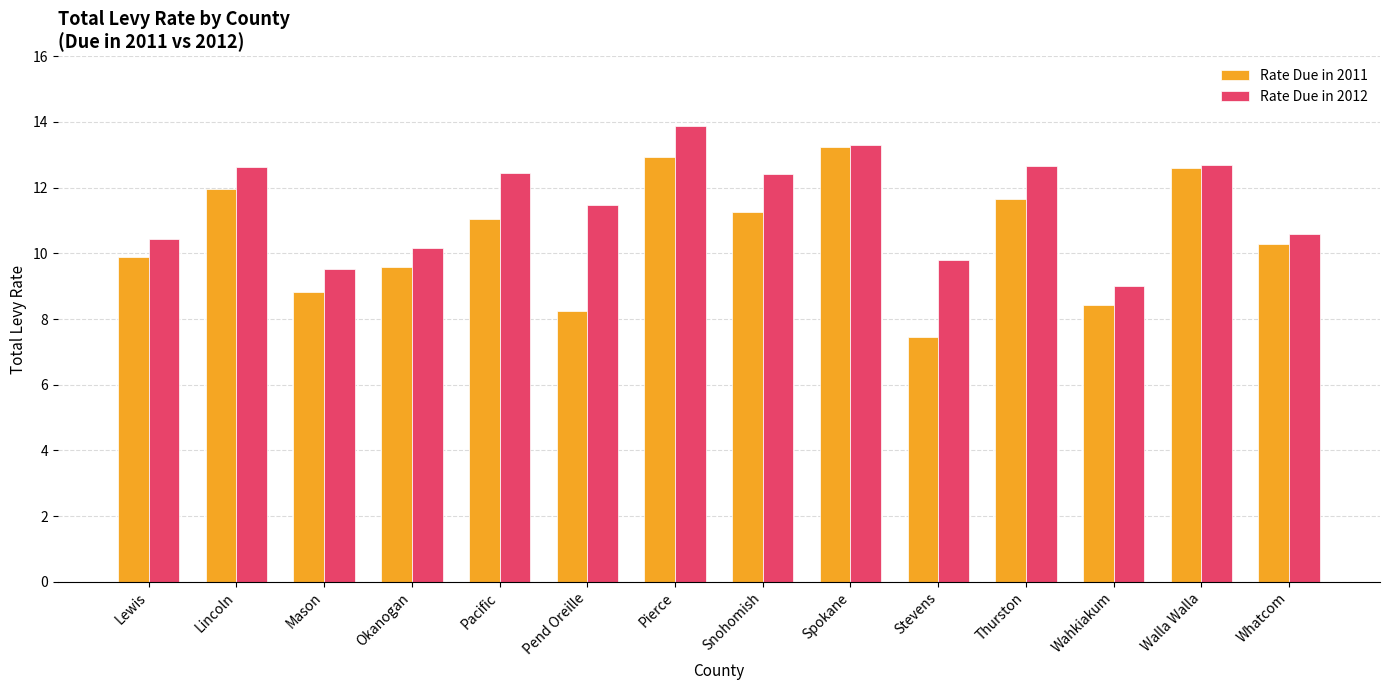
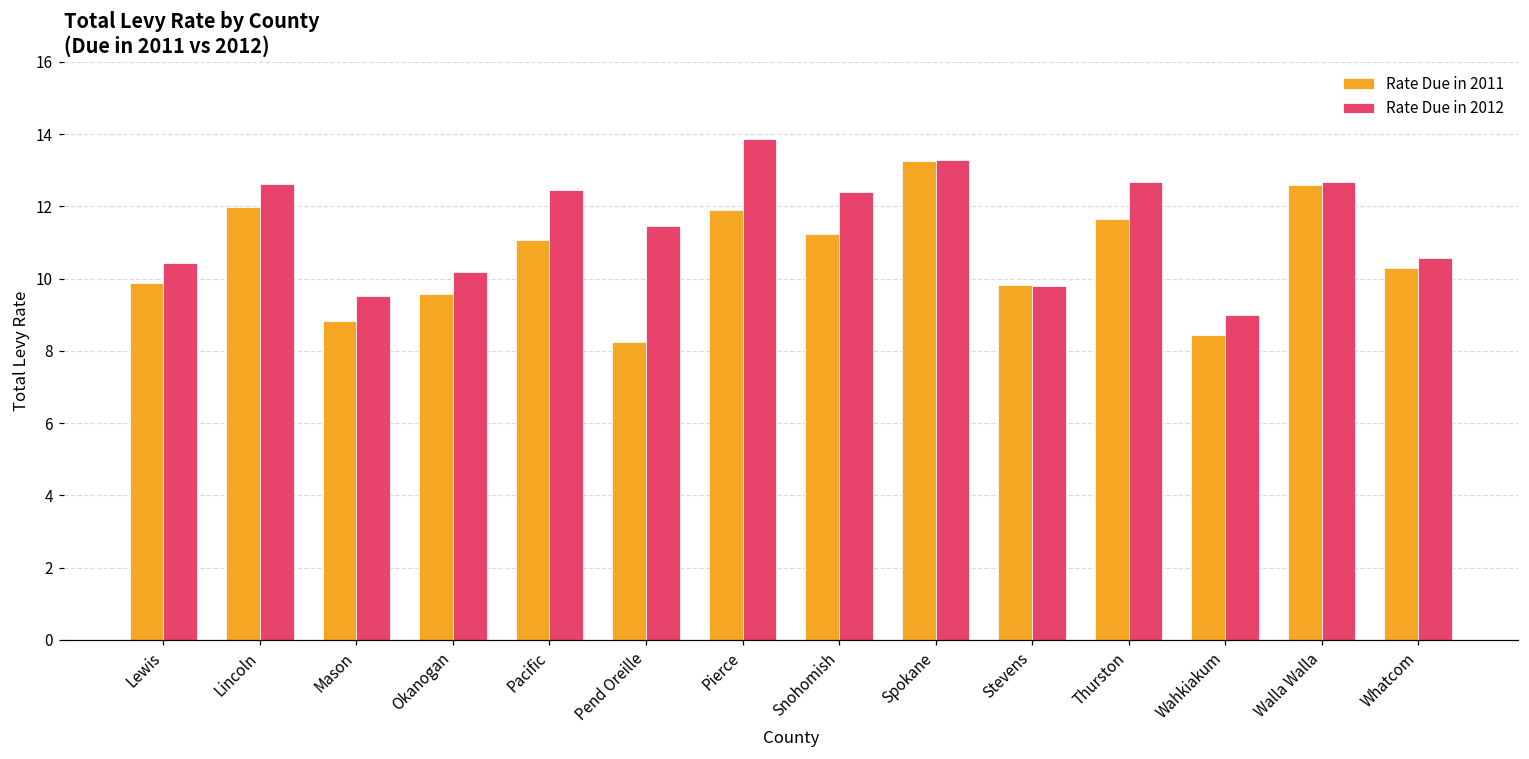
  {
    "Rate Due in 2011": {
      "Lewis": 9.9,
      "Lincoln": 12.0,
      "Mason": 8.8,
      "Okanogan": 9.6,
      "Pacific": 11.1,
      "Pend Oreille": 8.2,
-     "Pierce": 12.9,
+     "Pierce": 11.9,
      "Snohomish": 11.2,
      "Spokane": 13.3,
-     "Stevens": 7.5,
+     "Stevens": 9.8,
      "Thurston": 11.6,
      "Wahkiakum": 8.4,
      "Walla Walla": 12.6,
      "Whatcom": 10.3
    },
    "Rate Due in 2012": {
      "Lewis": 10.4,
      "Lincoln": 12.6,
      "Mason": 9.5,
      "Okanogan": 10.2,
      "Pacific": 12.4,
      "Pend Oreille": 11.5,
      "Pierce": 13.9,
      "Snohomish": 12.4,
      "Spokane": 13.3,
      "Stevens": 9.8,
      "Thurston": 12.7,
      "Wahkiakum": 9.0,
      "Walla Walla": 12.7,
      "Whatcom": 10.6
    }
  }
